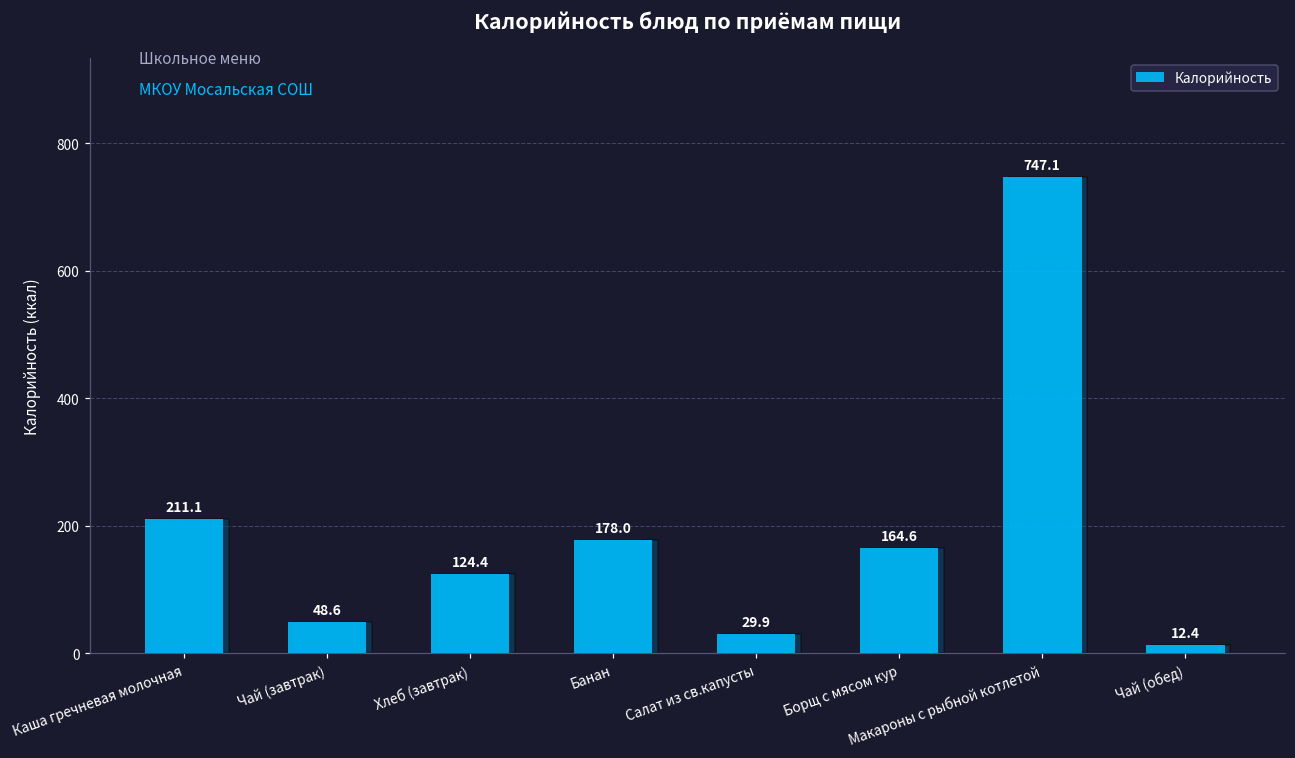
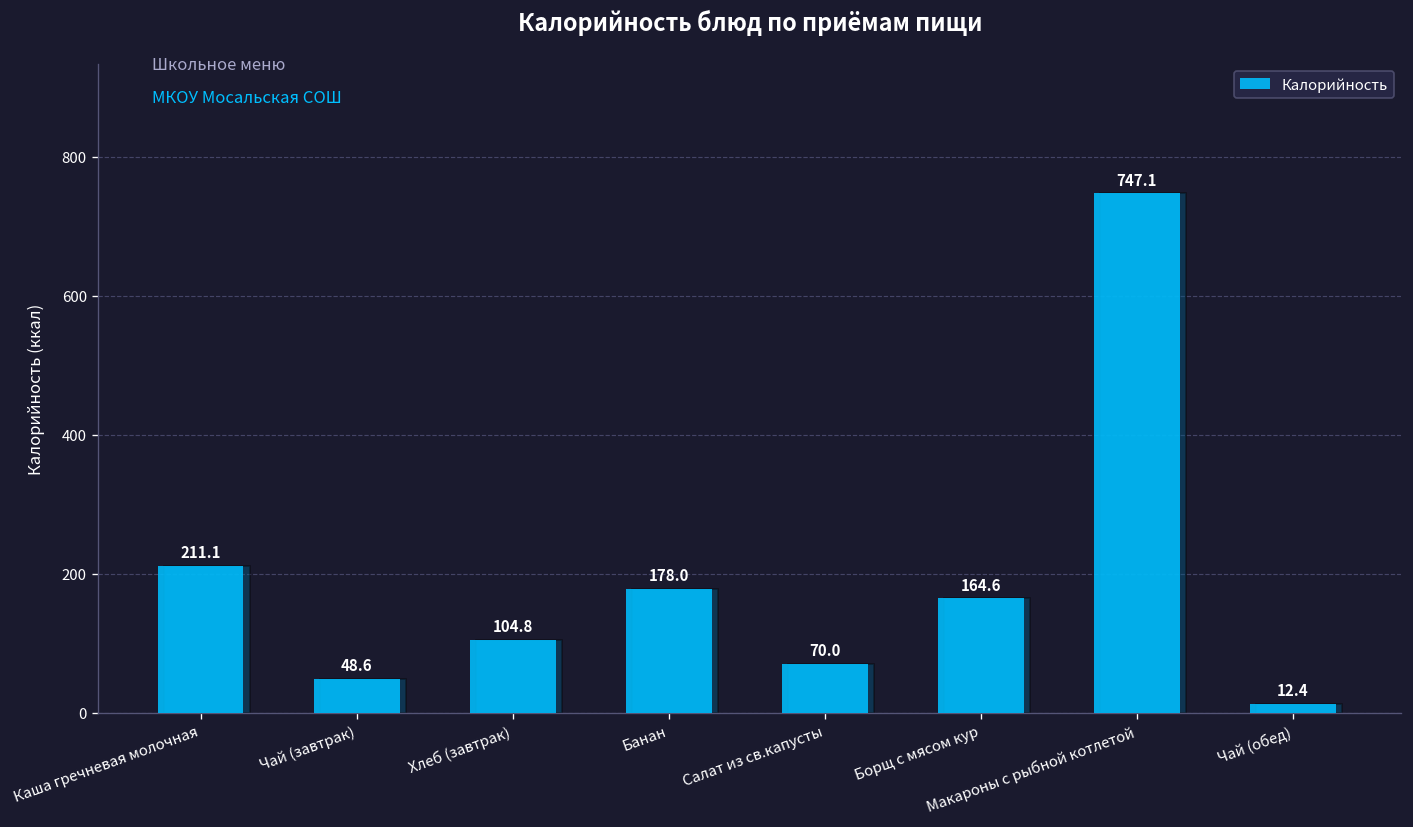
  {
    "Каша гречневая молочная": 211.1,
    "Чай (завтрак)": 48.6,
-   "Хлеб (завтрак)": 124.4,
+   "Хлеб (завтрак)": 104.8,
    "Банан": 178.0,
-   "Салат из св.капусты": 29.9,
+   "Салат из св.капусты": 70.0,
    "Борщ с мясом кур": 164.6,
    "Макароны с рыбной котлетой": 747.1,
    "Чай (обед)": 12.4
  }
